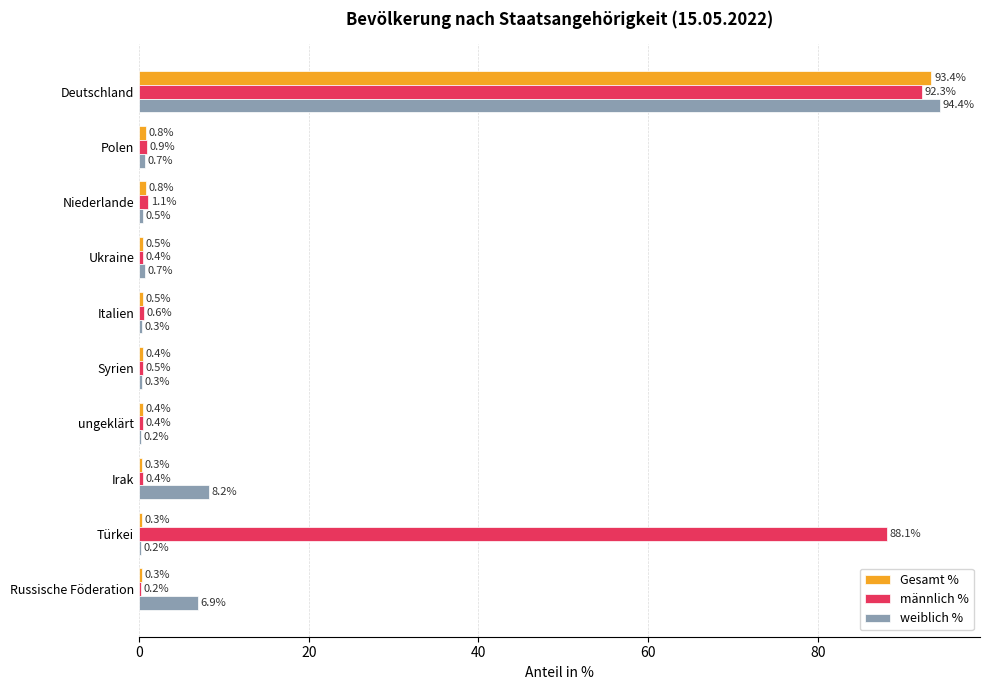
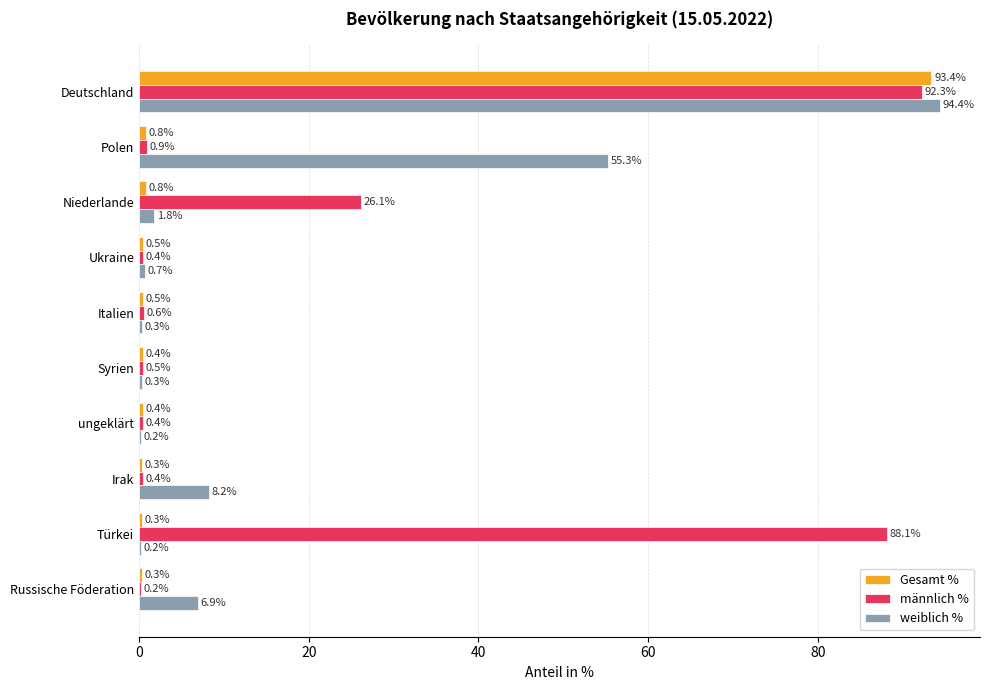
  {
    "Gesamt %": {
      "Deutschland": "93.4%",
      "Polen": "0.8%",
      "Niederlande": "0.8%",
      "Ukraine": "0.5%",
      "Italien": "0.5%",
      "Syrien": "0.4%",
      "ungeklärt": "0.4%",
      "Irak": "0.3%",
      "Türkei": "0.3%",
      "Russische Föderation": "0.3%"
    },
    "männlich %": {
      "Deutschland": "92.3%",
      "Polen": "0.9%",
-     "Niederlande": "1.1%",
+     "Niederlande": "26.1%",
      "Ukraine": "0.4%",
      "Italien": "0.6%",
      "Syrien": "0.5%",
      "ungeklärt": "0.4%",
      "Irak": "0.4%",
      "Türkei": "88.1%",
      "Russische Föderation": "0.2%"
    },
    "weiblich %": {
      "Deutschland": "94.4%",
-     "Polen": "0.7%",
-     "Niederlande": "0.5%",
+     "Polen": "55.3%",
+     "Niederlande": "1.8%",
      "Ukraine": "0.7%",
      "Italien": "0.3%",
      "Syrien": "0.3%",
      "ungeklärt": "0.2%",
      "Irak": "8.2%",
      "Türkei": "0.2%",
      "Russische Föderation": "6.9%"
    }
  }
